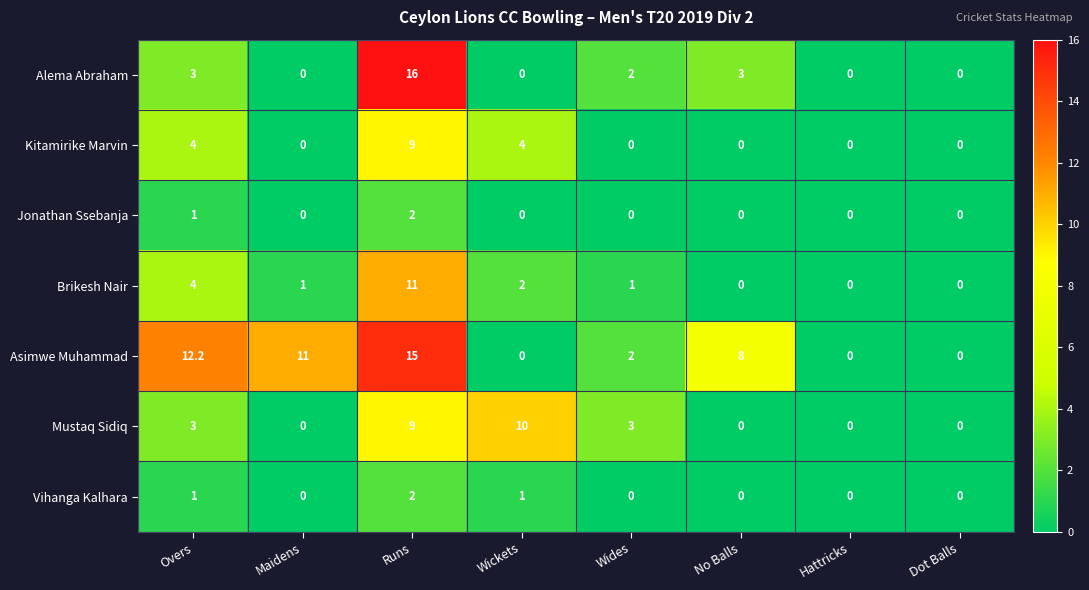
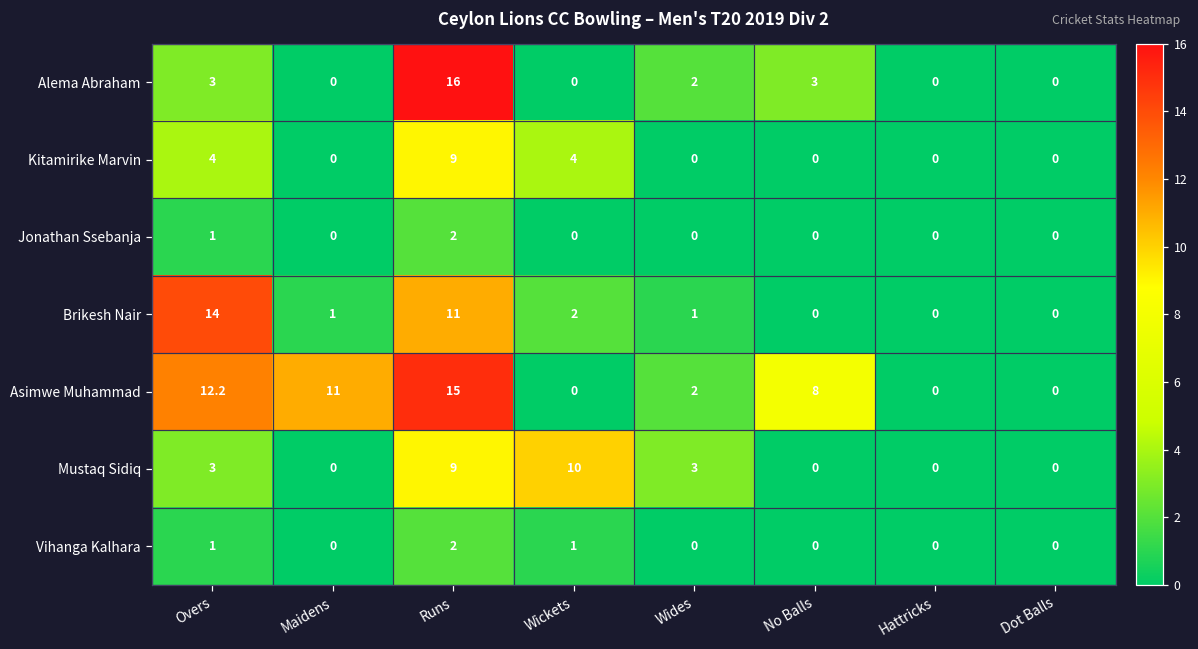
  {
    "Alema Abraham": {
      "Overs": 3,
      "Maidens": 0,
      "Runs": 16,
      "Wickets": 0,
      "Wides": 2,
      "No Balls": 3,
      "Hattricks": 0,
      "Dot Balls": 0
    },
    "Kitamirike Marvin": {
      "Overs": 4,
      "Maidens": 0,
      "Runs": 9,
      "Wickets": 4,
      "Wides": 0,
      "No Balls": 0,
      "Hattricks": 0,
      "Dot Balls": 0
    },
    "Jonathan Ssebanja": {
      "Overs": 1,
      "Maidens": 0,
      "Runs": 2,
      "Wickets": 0,
      "Wides": 0,
      "No Balls": 0,
      "Hattricks": 0,
      "Dot Balls": 0
    },
    "Brikesh Nair": {
-     "Overs": 4,
+     "Overs": 14,
      "Maidens": 1,
      "Runs": 11,
      "Wickets": 2,
      "Wides": 1,
      "No Balls": 0,
      "Hattricks": 0,
      "Dot Balls": 0
    },
    "Asimwe Muhammad": {
      "Overs": 12.2,
      "Maidens": 11,
      "Runs": 15,
      "Wickets": 0,
      "Wides": 2,
      "No Balls": 8,
      "Hattricks": 0,
      "Dot Balls": 0
    },
    "Mustaq Sidiq": {
      "Overs": 3,
      "Maidens": 0,
      "Runs": 9,
      "Wickets": 10,
      "Wides": 3,
      "No Balls": 0,
      "Hattricks": 0,
      "Dot Balls": 0
    },
    "Vihanga Kalhara": {
      "Overs": 1,
      "Maidens": 0,
      "Runs": 2,
      "Wickets": 1,
      "Wides": 0,
      "No Balls": 0,
      "Hattricks": 0,
      "Dot Balls": 0
    }
  }
